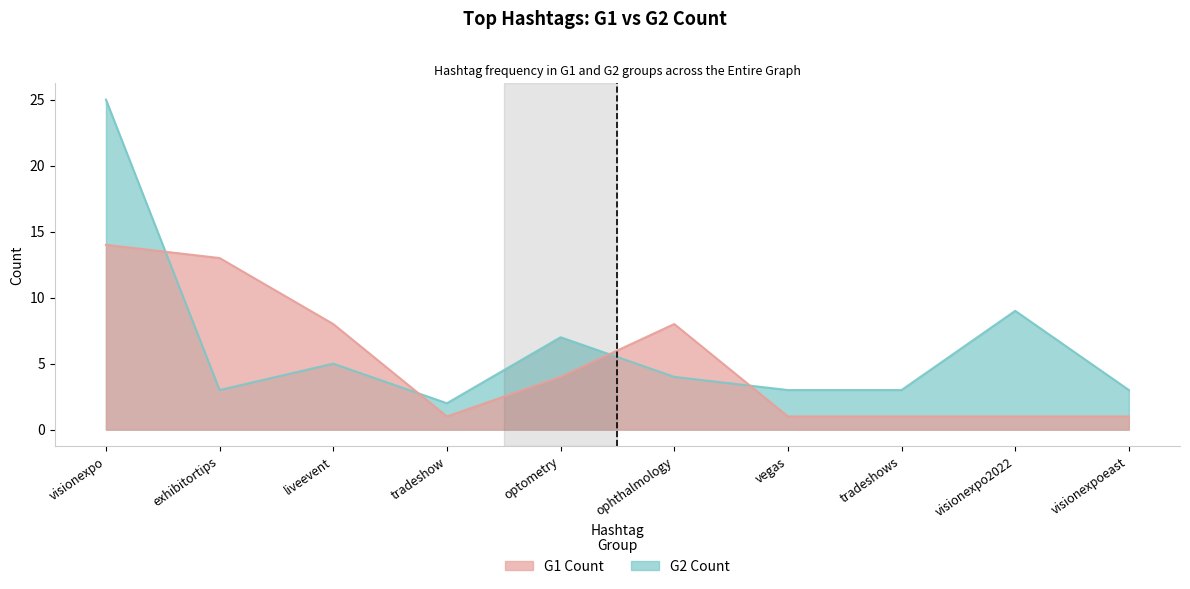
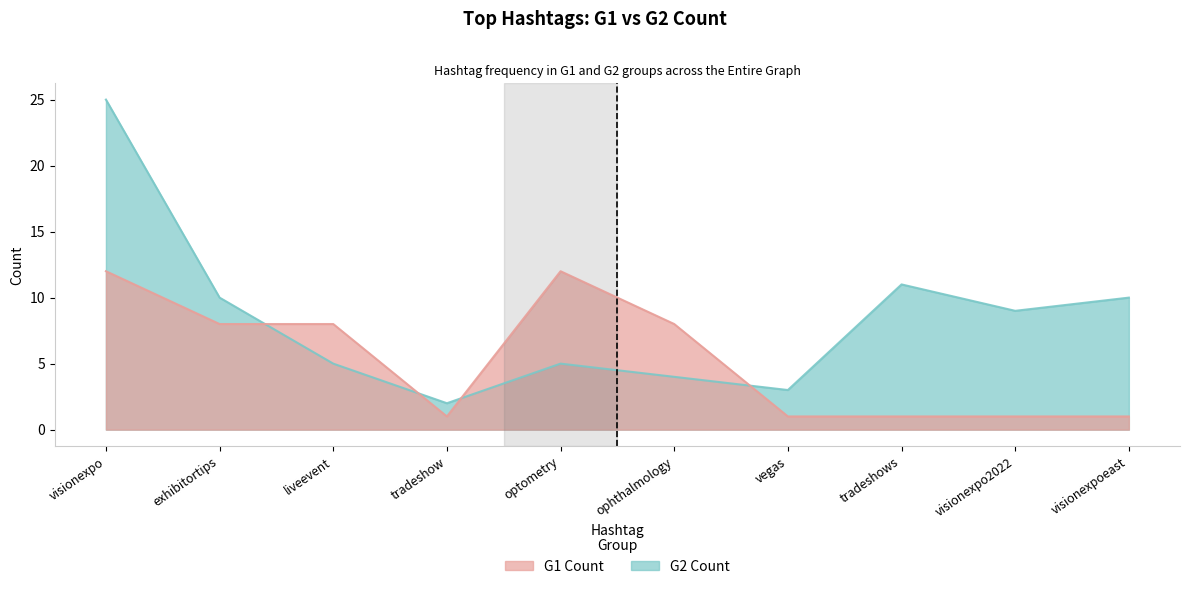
  {
    "G2 Count": {
      "visionexpo": 25,
-     "exhibitortips": 3,
+     "exhibitortips": 10,
      "liveevent": 5,
      "tradeshow": 2,
-     "optometry": 7,
+     "optometry": 5,
      "ophthalmology": 4,
      "vegas": 3,
-     "tradeshows": 3,
+     "tradeshows": 11,
      "visionexpo2022": 9,
-     "visionexpoeast": 3
+     "visionexpoeast": 10
    },
    "G1 Count": {
-     "visionexpo": 14,
-     "exhibitortips": 13,
+     "visionexpo": 12,
+     "exhibitortips": 8,
      "liveevent": 8,
      "tradeshow": 1,
-     "optometry": 4,
+     "optometry": 12,
      "ophthalmology": 8,
      "vegas": 1,
      "tradeshows": 1,
      "visionexpo2022": 1,
      "visionexpoeast": 1
    }
  }
